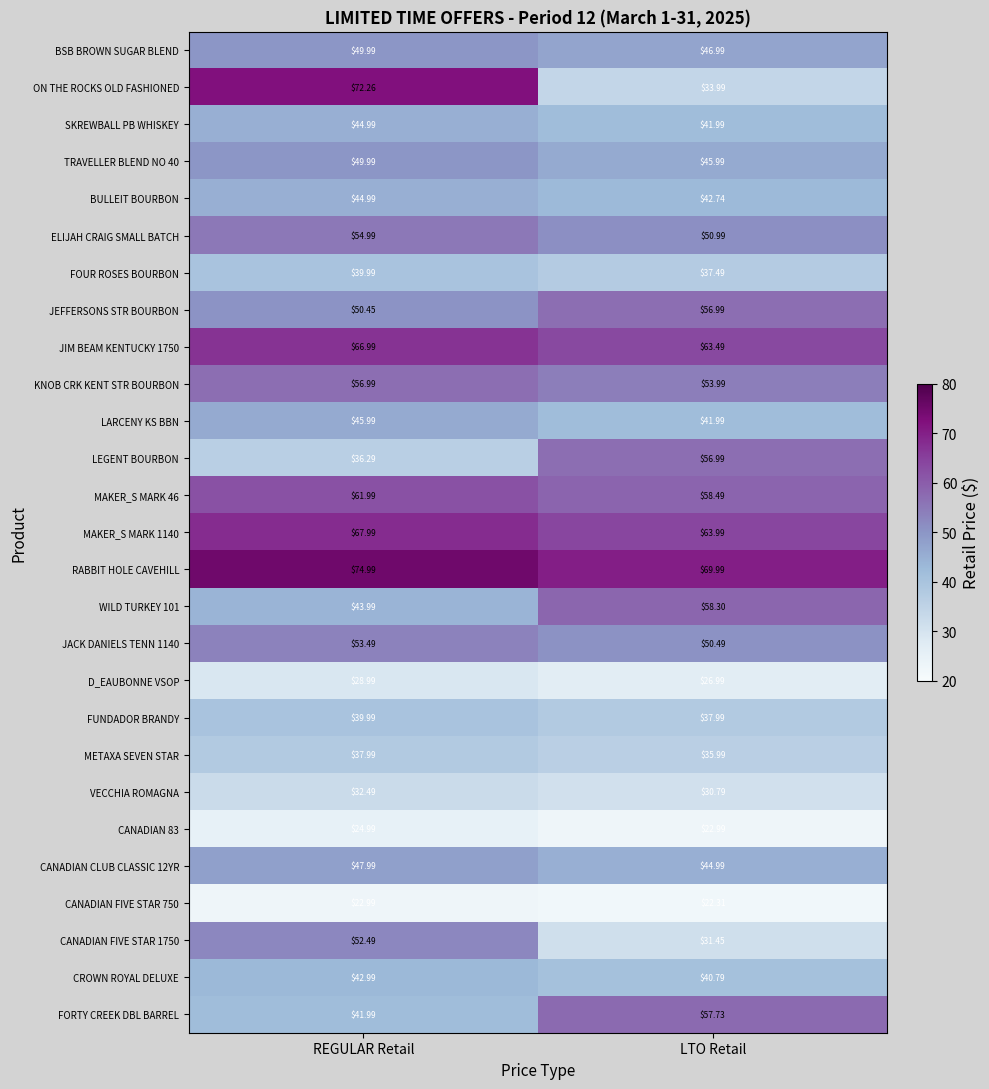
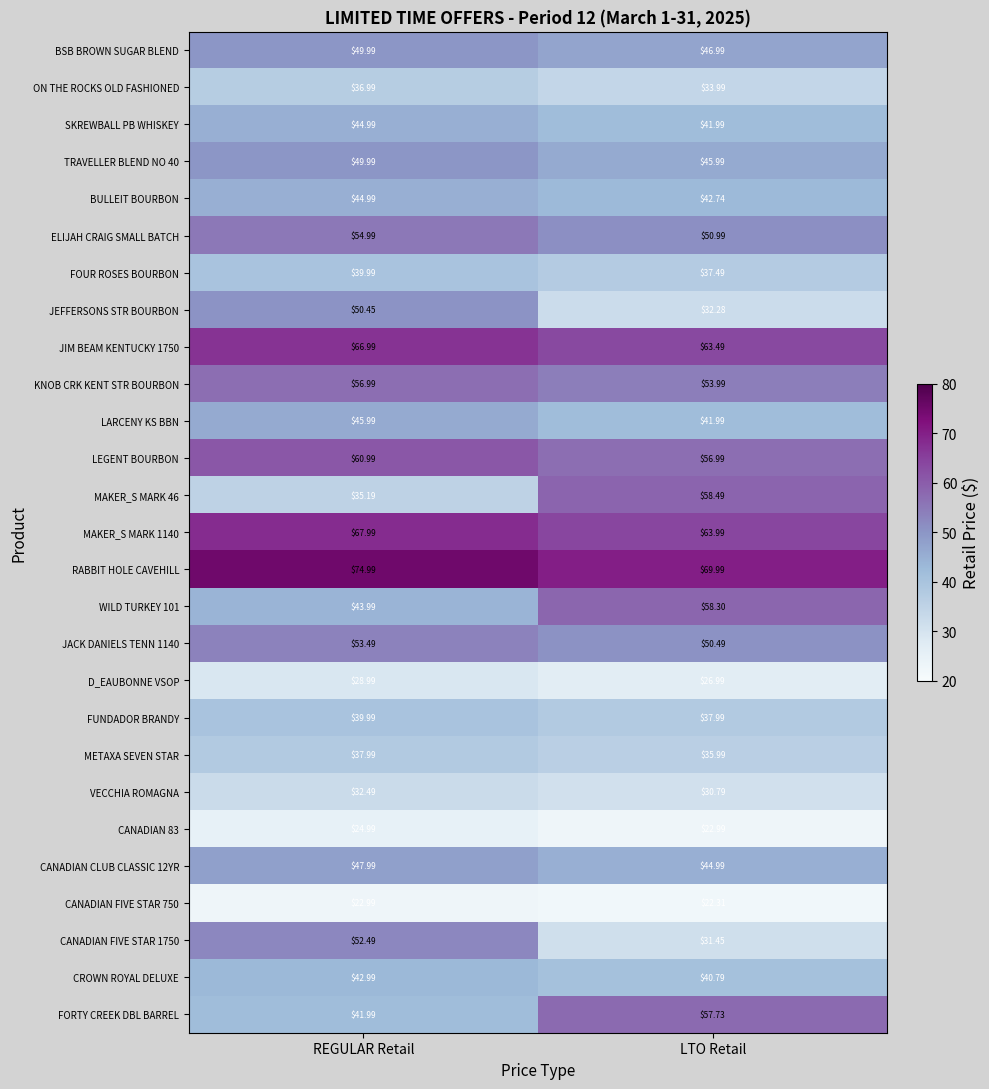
  {
    "BSB BROWN SUGAR BLEND": {
      "REGULAR Retail": "$49.99",
      "LTO Retail": "$46.99"
    },
    "ON THE ROCKS OLD FASHIONED": {
-     "REGULAR Retail": "$72.26",
+     "REGULAR Retail": "$36.99",
      "LTO Retail": "$33.99"
    },
    "SKREWBALL PB WHISKEY": {
      "REGULAR Retail": "$44.99",
      "LTO Retail": "$41.99"
    },
    "TRAVELLER BLEND NO 40": {
      "REGULAR Retail": "$49.99",
      "LTO Retail": "$45.99"
    },
    "BULLEIT BOURBON": {
      "REGULAR Retail": "$44.99",
      "LTO Retail": "$42.74"
    },
    "ELIJAH CRAIG SMALL BATCH": {
      "REGULAR Retail": "$54.99",
      "LTO Retail": "$50.99"
    },
    "FOUR ROSES BOURBON": {
      "REGULAR Retail": "$39.99",
      "LTO Retail": "$37.49"
    },
    "JEFFERSONS STR BOURBON": {
      "REGULAR Retail": "$50.45",
-     "LTO Retail": "$56.99"
+     "LTO Retail": "$32.28"
    },
    "JIM BEAM KENTUCKY 1750": {
      "REGULAR Retail": "$66.99",
      "LTO Retail": "$63.49"
    },
    "KNOB CRK KENT STR BOURBON": {
      "REGULAR Retail": "$56.99",
      "LTO Retail": "$53.99"
    },
    "LARCENY KS BBN": {
      "REGULAR Retail": "$45.99",
      "LTO Retail": "$41.99"
    },
    "LEGENT BOURBON": {
-     "REGULAR Retail": "$36.29",
+     "REGULAR Retail": "$60.99",
      "LTO Retail": "$56.99"
    },
    "MAKER_S MARK 46": {
-     "REGULAR Retail": "$61.99",
+     "REGULAR Retail": "$35.19",
      "LTO Retail": "$58.49"
    },
    "MAKER_S MARK 1140": {
      "REGULAR Retail": "$67.99",
      "LTO Retail": "$63.99"
    },
    "RABBIT HOLE CAVEHILL": {
      "REGULAR Retail": "$74.99",
      "LTO Retail": "$69.99"
    },
    "WILD TURKEY 101": {
      "REGULAR Retail": "$43.99",
      "LTO Retail": "$58.30"
    },
    "JACK DANIELS TENN 1140": {
      "REGULAR Retail": "$53.49",
      "LTO Retail": "$50.49"
    },
    "FUNDADOR BRANDY": {
      "REGULAR Retail": "$39.99",
      "LTO Retail": "$37.99"
    },
    "METAXA SEVEN STAR": {
      "REGULAR Retail": "$37.99",
      "LTO Retail": "$35.99"
    },
    "VECCHIA ROMAGNA": {
      "REGULAR Retail": "$32.49"
    },
    "CANADIAN CLUB CLASSIC 12YR": {
      "REGULAR Retail": "$47.99",
      "LTO Retail": "$44.99"
    },
    "CANADIAN FIVE STAR 1750": {
      "REGULAR Retail": "$52.49",
      "LTO Retail": "$31.45"
    },
    "CROWN ROYAL DELUXE": {
      "REGULAR Retail": "$42.99",
      "LTO Retail": "$40.79"
    },
    "FORTY CREEK DBL BARREL": {
      "REGULAR Retail": "$41.99",
      "LTO Retail": "$57.73"
    }
  }
